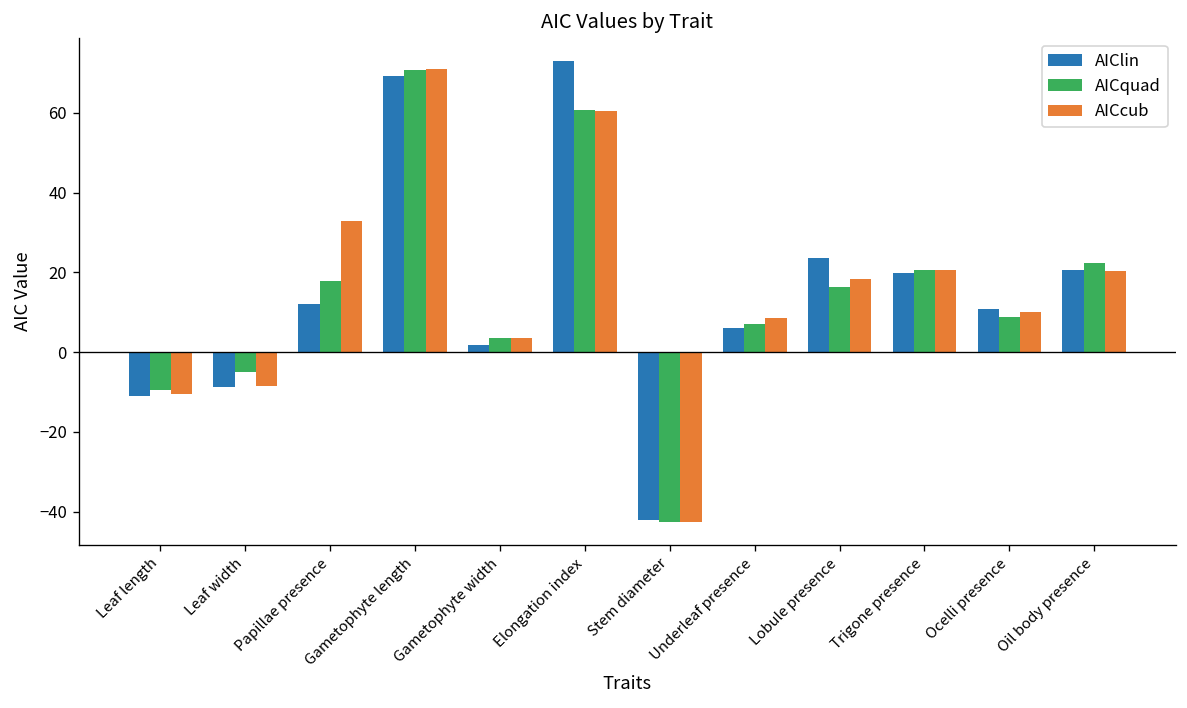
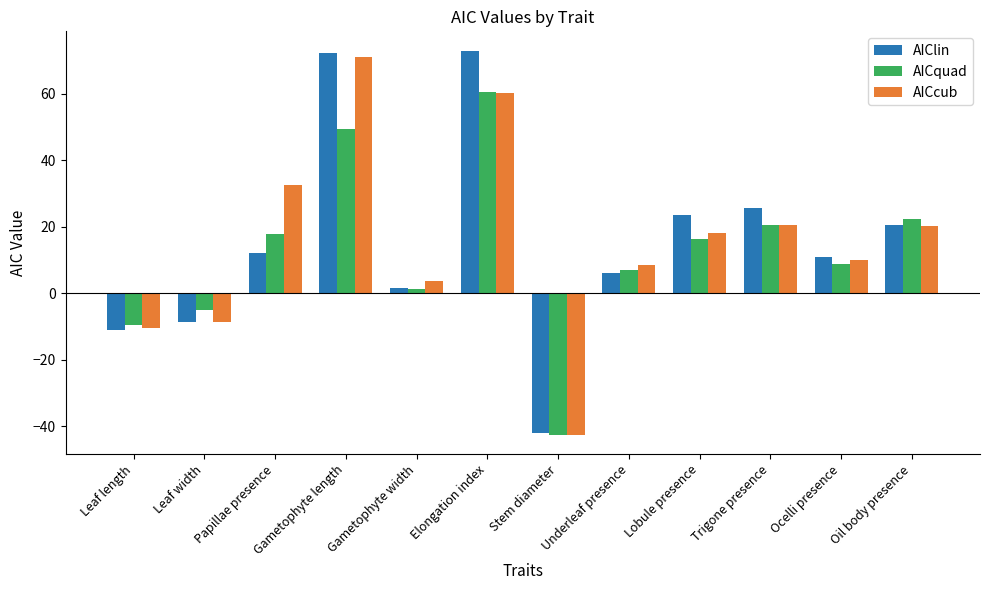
  {
    "AIClin": {
      "Leaf length": -11,
      "Leaf width": -9,
      "Papillae presence": 12,
-     "Gametophyte length": 69,
+     "Gametophyte length": 72,
      "Gametophyte width": 2,
      "Elongation index": 73,
      "Stem diameter": -42,
      "Underleaf presence": 6,
      "Lobule presence": 23,
-     "Trigone presence": 20,
+     "Trigone presence": 26,
      "Ocelli presence": 11,
      "Oil body presence": 20
    },
    "AICquad": {
      "Leaf length": -10,
      "Leaf width": -5,
      "Papillae presence": 18,
-     "Gametophyte length": 71,
-     "Gametophyte width": 4,
+     "Gametophyte length": 49,
+     "Gametophyte width": 1,
      "Elongation index": 61,
      "Stem diameter": -43,
      "Underleaf presence": 7,
      "Lobule presence": 16,
      "Trigone presence": 21,
      "Ocelli presence": 9,
      "Oil body presence": 22
    },
    "AICcub": {
      "Leaf length": -10,
      "Leaf width": -9,
      "Papillae presence": 33,
      "Gametophyte length": 71,
      "Gametophyte width": 4,
      "Elongation index": 60,
      "Stem diameter": -42,
      "Underleaf presence": 8,
      "Lobule presence": 18,
      "Trigone presence": 21,
      "Ocelli presence": 10,
      "Oil body presence": 20
    }
  }
